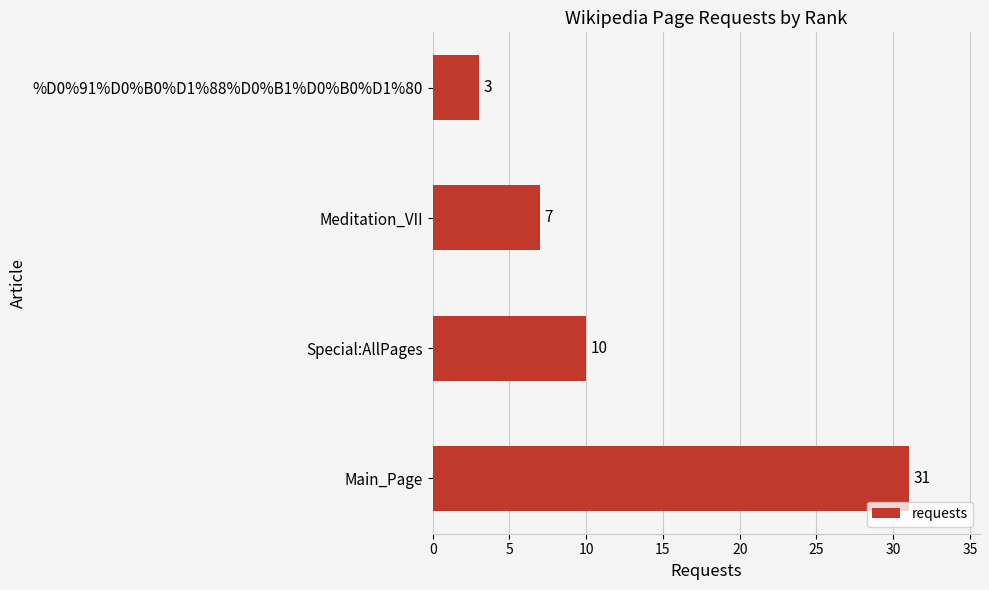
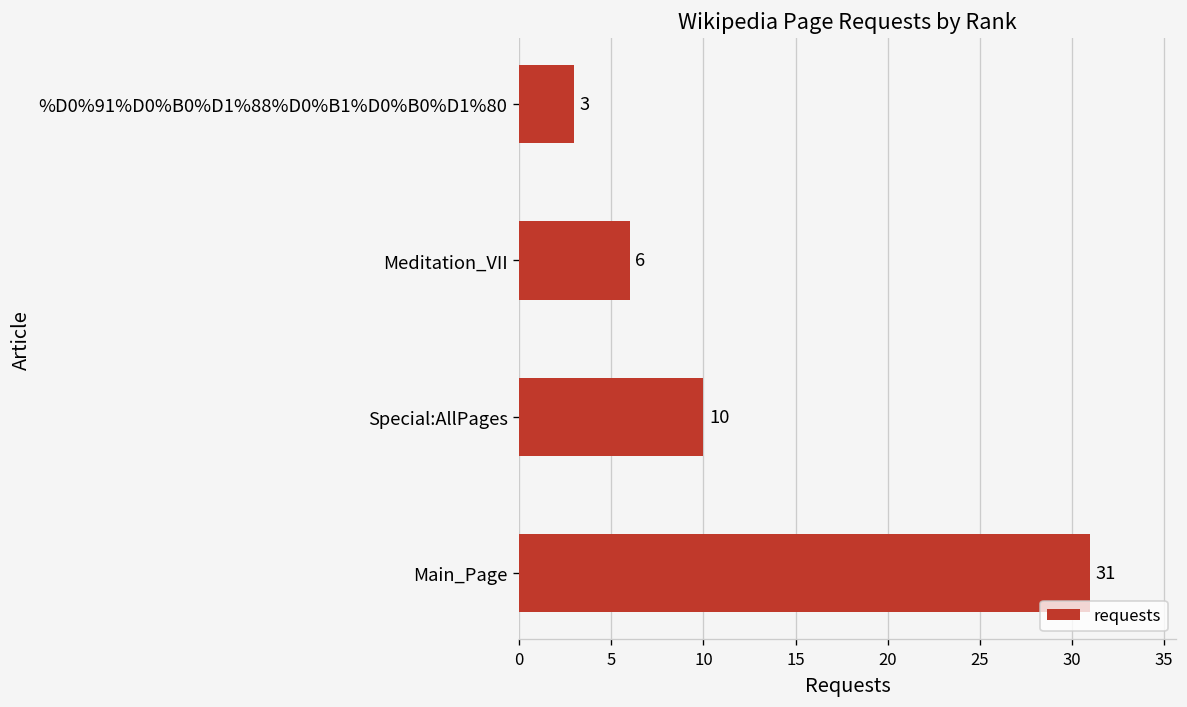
  {
    "%D0%91%D0%B0%D1%88%D0%B1%D0%B0%D1%80": 3,
-   "Meditation_VII": 7,
+   "Meditation_VII": 6,
    "Special:AllPages": 10,
    "Main_Page": 31
  }
